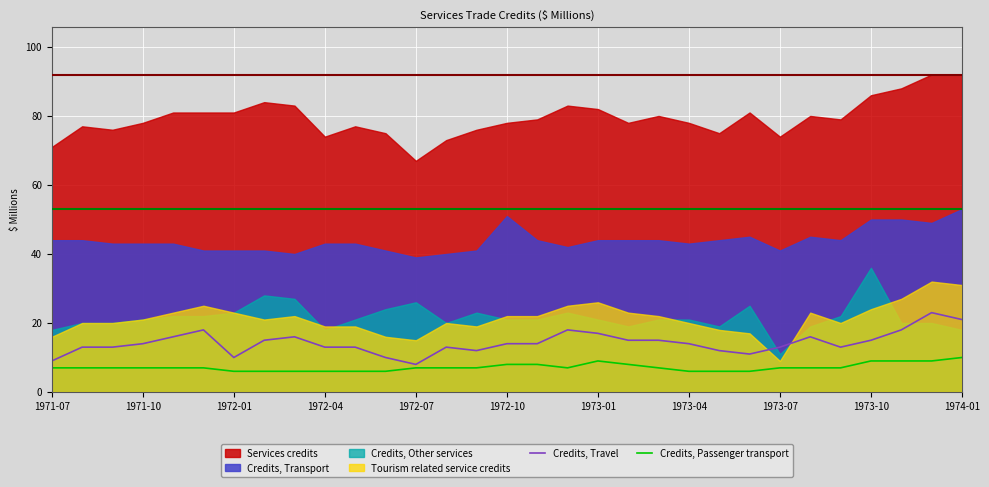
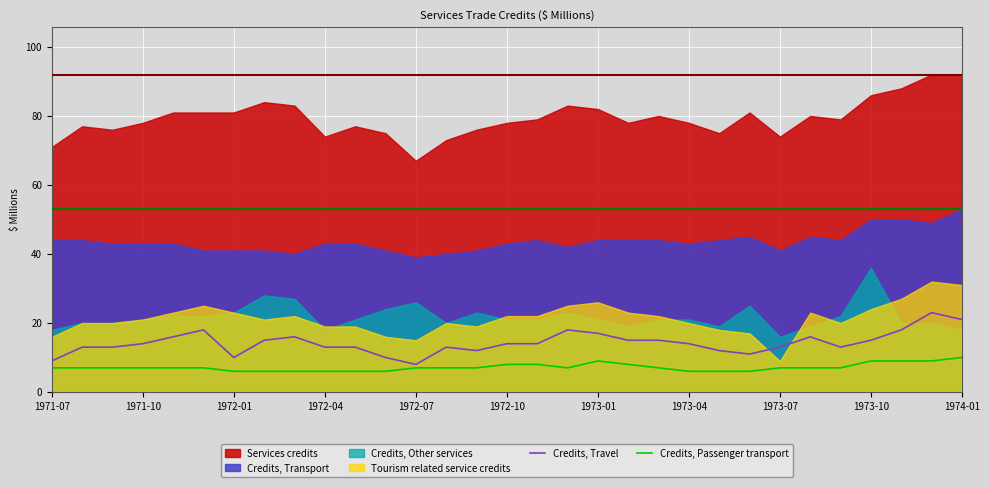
  {
    "Credits, Travel": {
      "1971-07": 9,
      "1971-10": 14,
      "1972-01": 10,
      "1972-04": 13,
      "1972-07": 8,
      "1972-10": 14,
      "1973-01": 17,
      "1973-04": 14,
      "1973-07": 13,
      "1973-10": 15,
      "1974-01": 21
    },
    "Services credits": {
      "1971-07": 71,
      "1971-10": 78,
      "1972-01": 81,
      "1972-04": 74,
      "1972-07": 67,
      "1972-10": 78,
      "1973-01": 82,
      "1973-04": 78,
      "1973-07": 74,
      "1973-10": 86,
      "1974-01": 92
    },
    "Credits, Passenger transport": {
      "1971-07": 7,
      "1971-10": 7,
      "1972-01": 6,
      "1972-04": 6,
      "1972-07": 7,
      "1972-10": 8,
      "1973-01": 9,
      "1973-04": 6,
      "1973-07": 7,
      "1973-10": 9,
      "1974-01": 10
    },
    "Credits, Transport": {
      "1971-07": 44,
      "1971-10": 43,
      "1972-01": 41,
      "1972-04": 43,
      "1972-07": 39,
-     "1972-10": 51,
+     "1972-10": 43,
      "1973-01": 44,
      "1973-04": 43,
      "1973-07": 41,
      "1973-10": 50,
      "1974-01": 53
    },
    "Credits, Other services": {
      "1971-07": 18,
      "1972-04": 18,
      "1972-07": 26,
      "1972-10": 21,
      "1973-01": 21,
      "1973-04": 21,
-     "1973-07": 11,
+     "1973-07": 16,
      "1973-10": 36,
      "1974-01": 18
    },
    "Tourism related service credits": {
      "1971-07": 16,
      "1972-04": 19,
      "1972-07": 15,
      "1972-10": 22,
      "1973-01": 26,
      "1973-04": 20,
      "1973-07": 9,
      "1973-10": 24,
      "1974-01": 31
    }
  }
